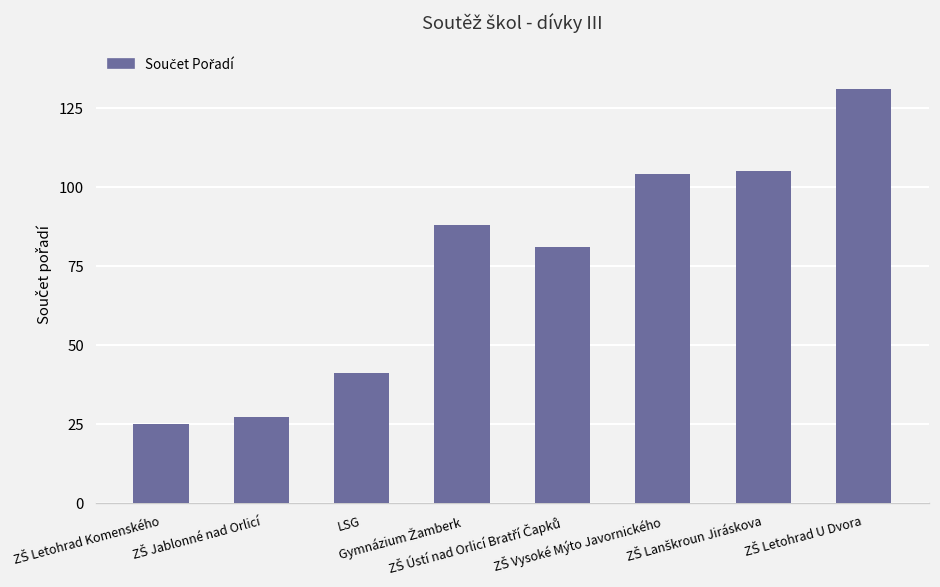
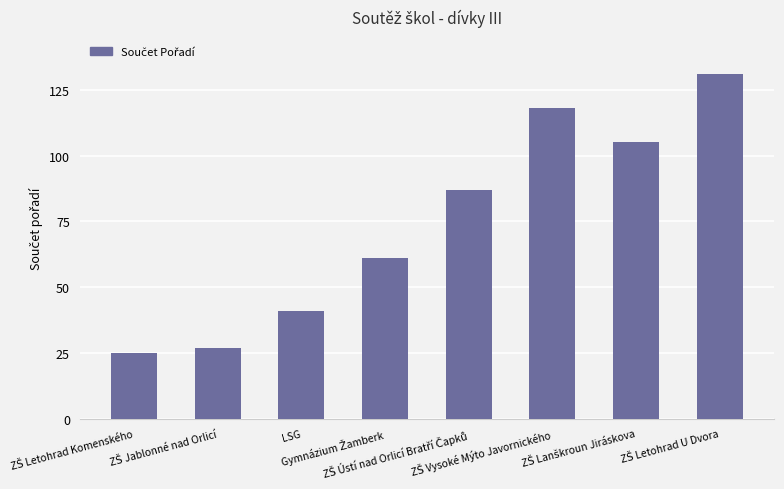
  {
    "ZŠ Letohrad Komenského": 25,
    "ZŠ Jablonné nad Orlicí": 27,
    "LSG": 41,
-   "Gymnázium Žamberk": 88,
-   "ZŠ Ústí nad Orlicí Bratří Čapků": 81,
-   "ZŠ Vysoké Mýto Javornického": 104,
+   "Gymnázium Žamberk": 61,
+   "ZŠ Ústí nad Orlicí Bratří Čapků": 87,
+   "ZŠ Vysoké Mýto Javornického": 118,
    "ZŠ Lanškroun Jiráskova": 105,
    "ZŠ Letohrad U Dvora": 131
  }
